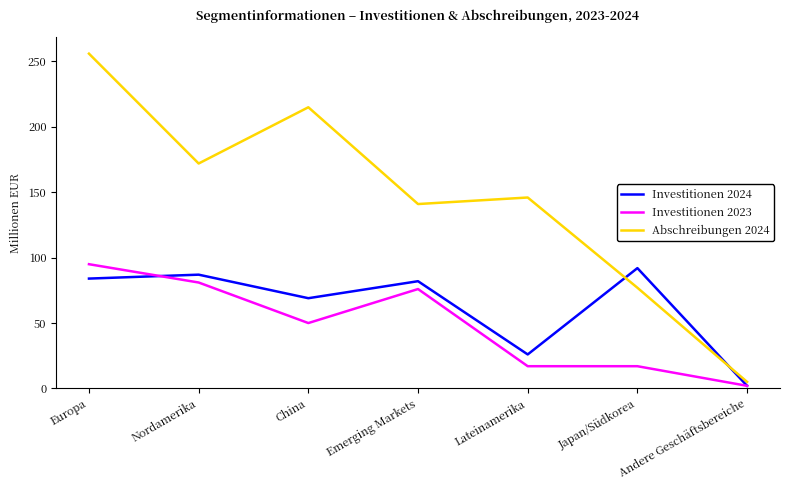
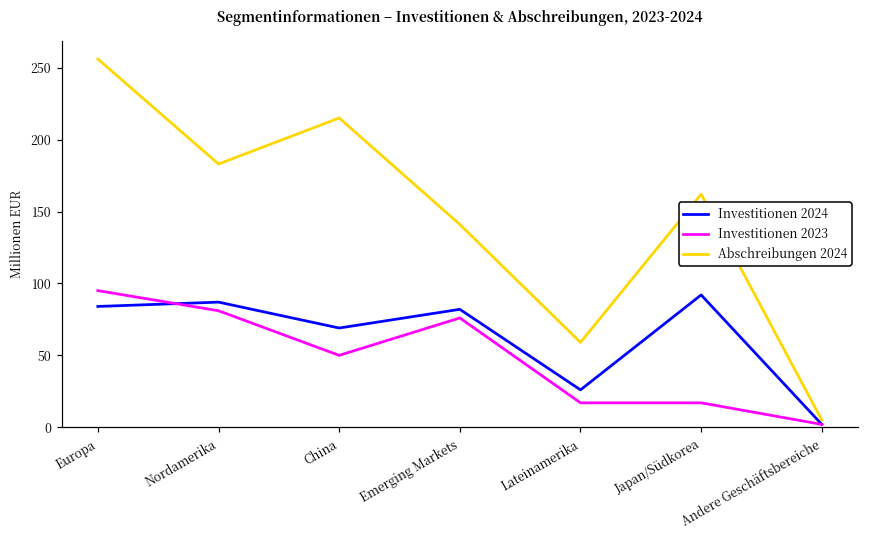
  {
    "Investitionen 2024": {
      "Europa": 84,
      "Nordamerika": 87,
      "China": 69,
      "Emerging Markets": 82,
      "Lateinamerika": 26,
      "Japan/Südkorea": 92
    },
    "Investitionen 2023": {
      "Europa": 95,
      "Nordamerika": 81,
      "China": 50,
      "Emerging Markets": 76,
      "Lateinamerika": 17,
      "Japan/Südkorea": 17
    },
    "Abschreibungen 2024": {
      "Europa": 256,
-     "Nordamerika": 172,
+     "Nordamerika": 183,
      "China": 215,
      "Emerging Markets": 141,
-     "Lateinamerika": 146,
-     "Japan/Südkorea": 77,
+     "Lateinamerika": 59,
+     "Japan/Südkorea": 162,
      "Andere Geschäftsbereiche": 5
    }
  }
